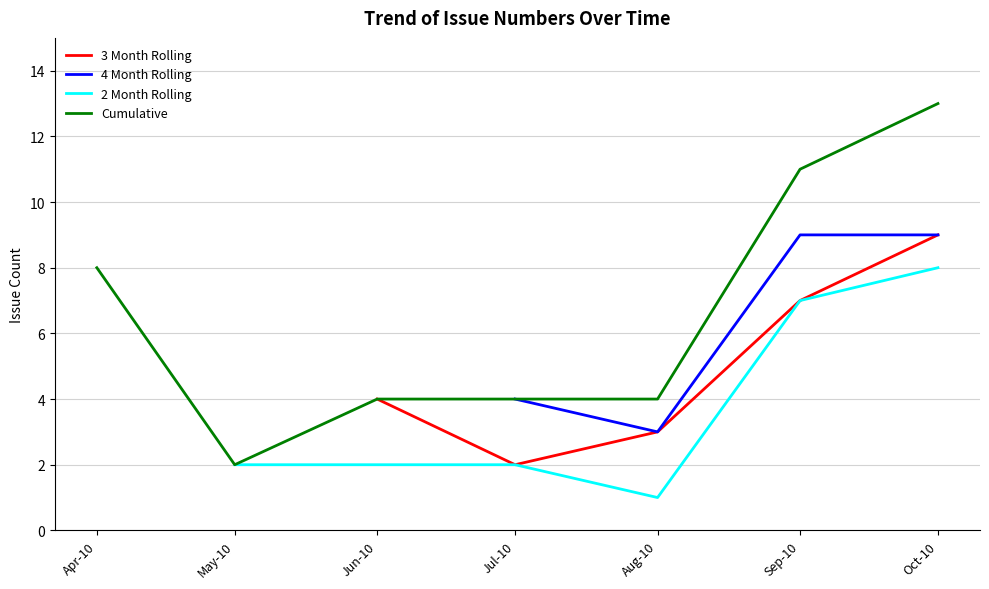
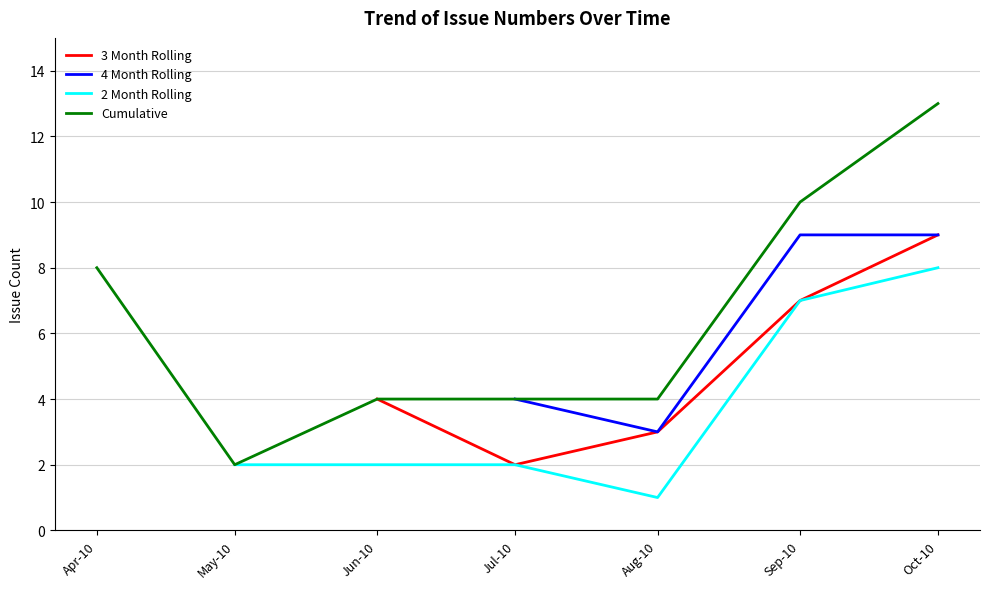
  {
    "4 Month Rolling": {
      "Sep-10": 9
    },
    "2 Month Rolling": {
      "Jun-10": 2,
      "Aug-10": 1,
      "Oct-10": 8
    },
    "Cumulative": {
      "Apr-10": 8,
      "Aug-10": 4,
-     "Sep-10": 11,
+     "Sep-10": 10,
      "Oct-10": 13
    }
  }
